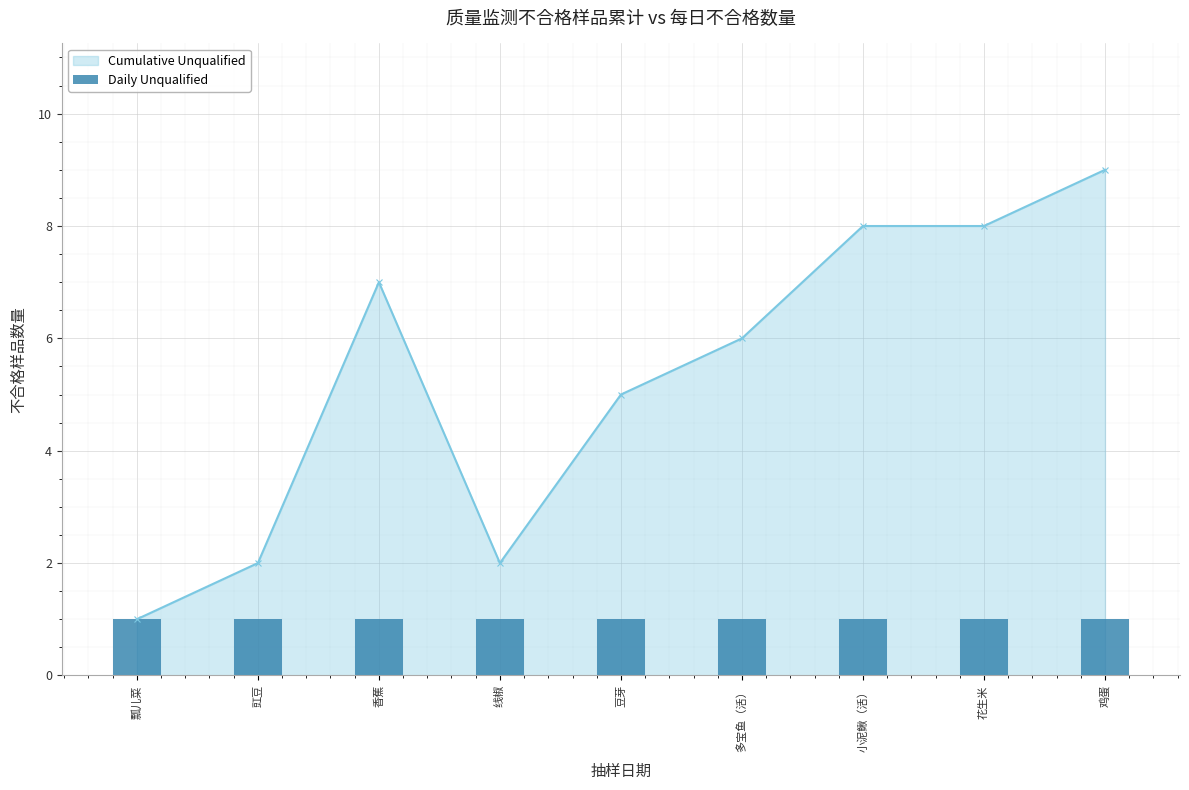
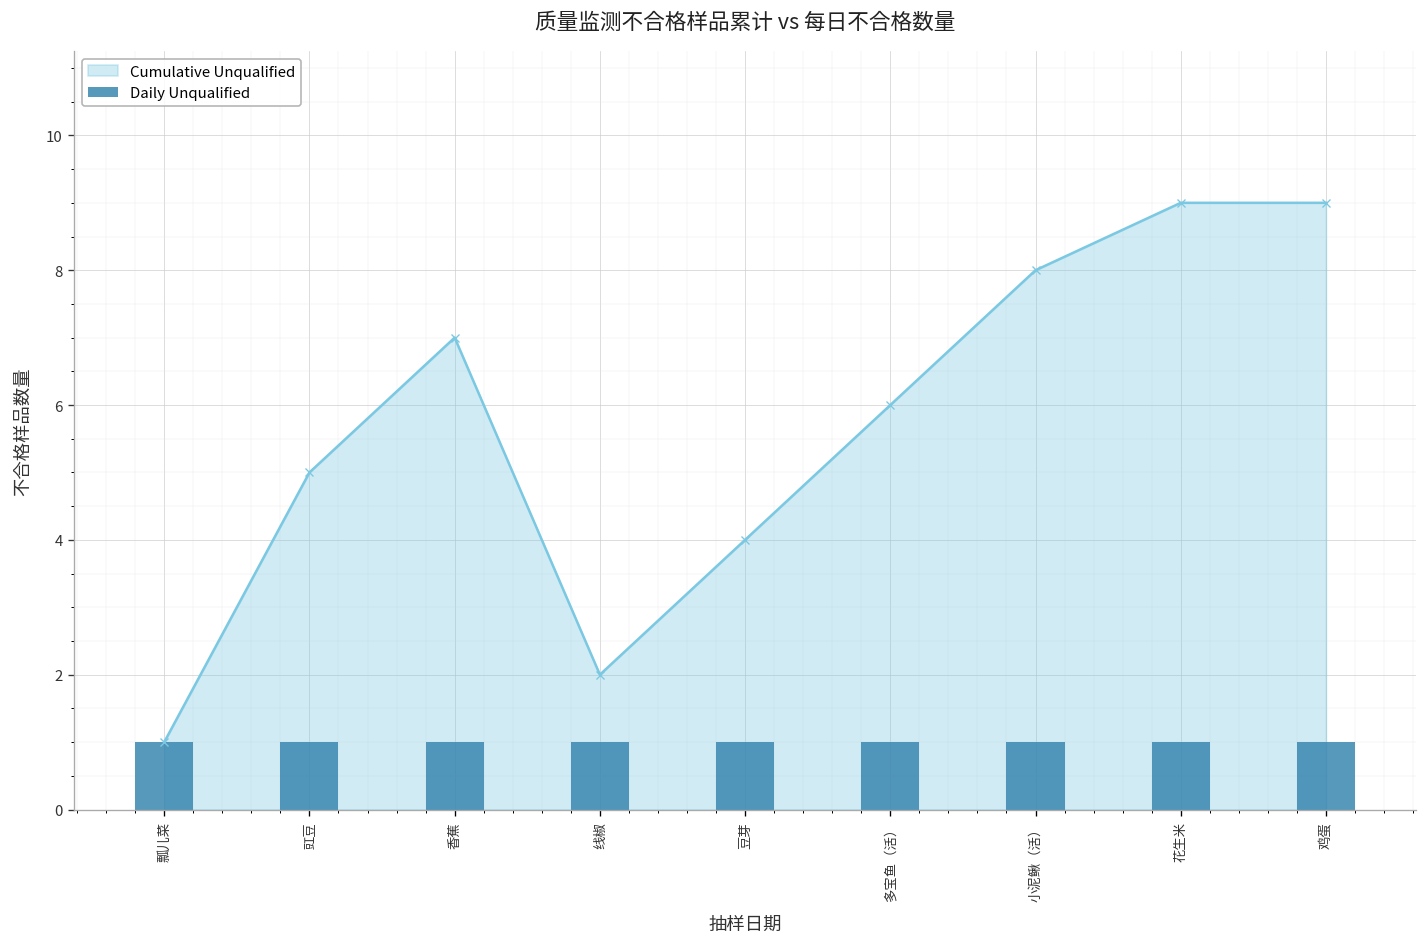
  {
    "Cumulative Unqualified": {
      "瓢儿菜": 1,
-     "豇豆": 2,
+     "豇豆": 5,
      "香蕉": 7,
      "线椒": 2,
-     "豆芽": 5,
+     "豆芽": 4,
      "多宝鱼（活）": 6,
      "小泥鳅（活）": 8,
-     "花生米": 8,
+     "花生米": 9,
      "鸡蛋": 9
    },
    "Daily Unqualified": {
      "瓢儿菜": 1,
      "豇豆": 1,
      "香蕉": 1,
      "线椒": 1,
      "豆芽": 1,
      "多宝鱼（活）": 1,
      "小泥鳅（活）": 1,
      "花生米": 1,
      "鸡蛋": 1
    }
  }
